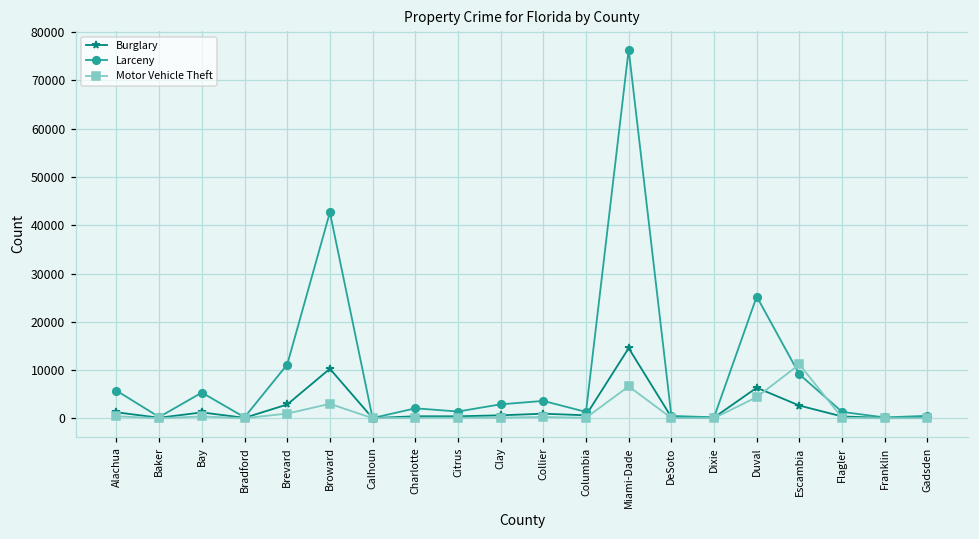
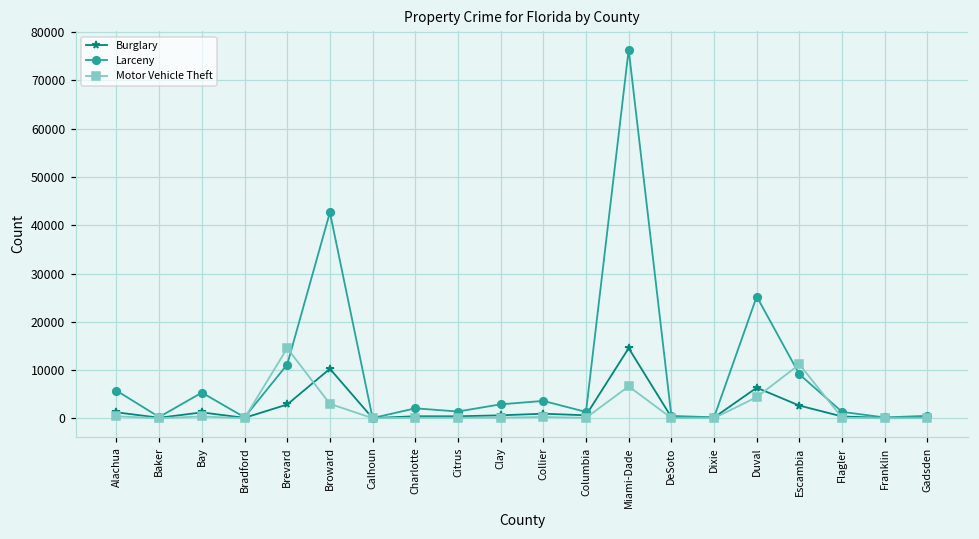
  {
    "Motor Vehicle Theft": {
      "Alachua": 0,
      "Bay": 0,
-     "Brevard": 1000,
+     "Brevard": 15000,
      "Broward": 3000,
      "Collier": 0,
      "Miami-Dade": 7000,
      "Duval": 4000,
      "Escambia": 11000
    }
  }
